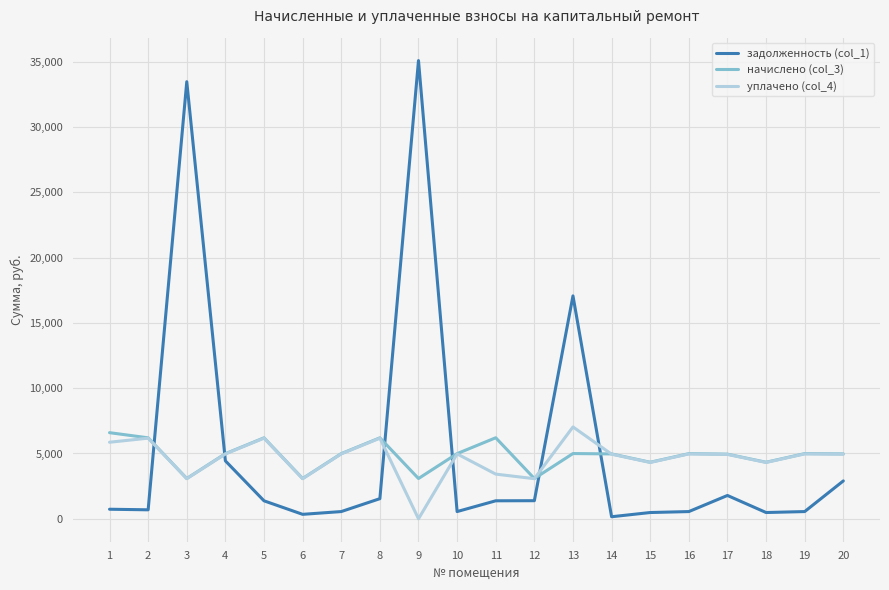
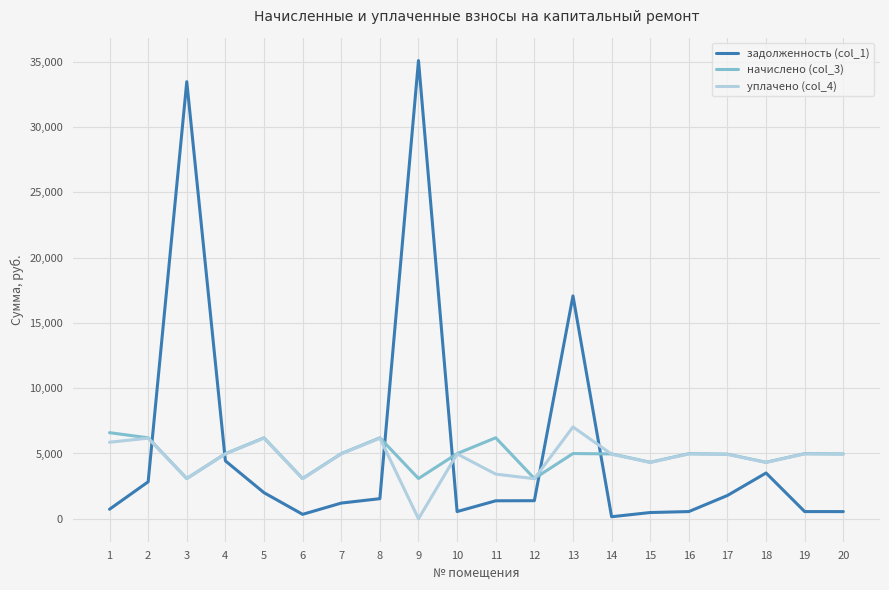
  {
    "задолженность (col_1)": {
      "1": "700",
-     "2": "700",
+     "2": "2,800",
      "3": "33,500",
      "4": "4,400",
-     "5": "1,400",
+     "5": "2,000",
      "6": "300",
-     "7": "600",
+     "7": "1,200",
      "8": "1,500",
      "9": "35,100",
      "10": "600",
      "11": "1,400",
      "12": "1,400",
      "13": "17,100",
      "14": "200",
      "15": "500",
      "16": "600",
      "17": "1,800",
-     "18": "500",
+     "18": "3,500",
      "19": "600",
-     "20": "2,900"
+     "20": "600"
    }
  }
